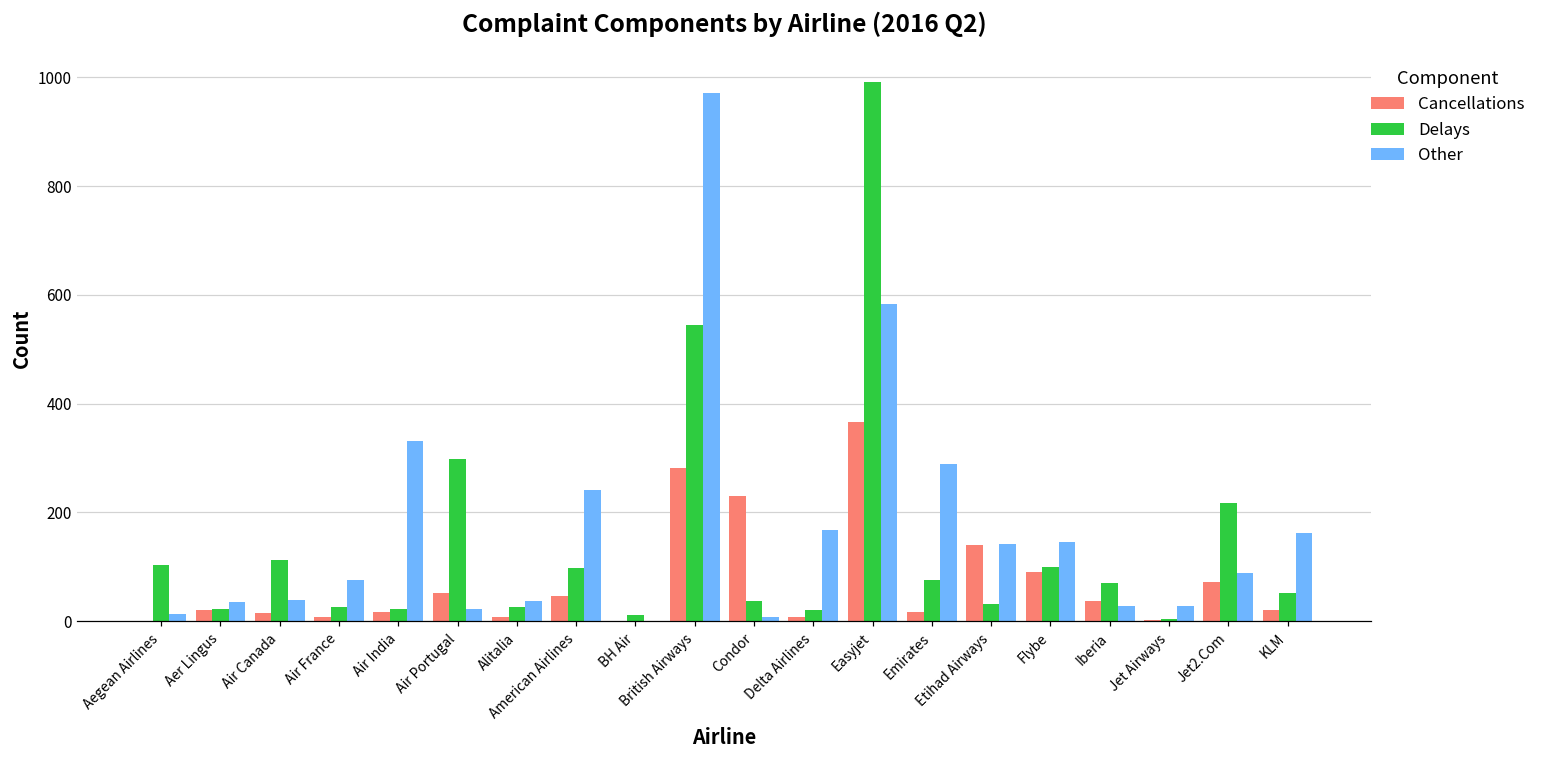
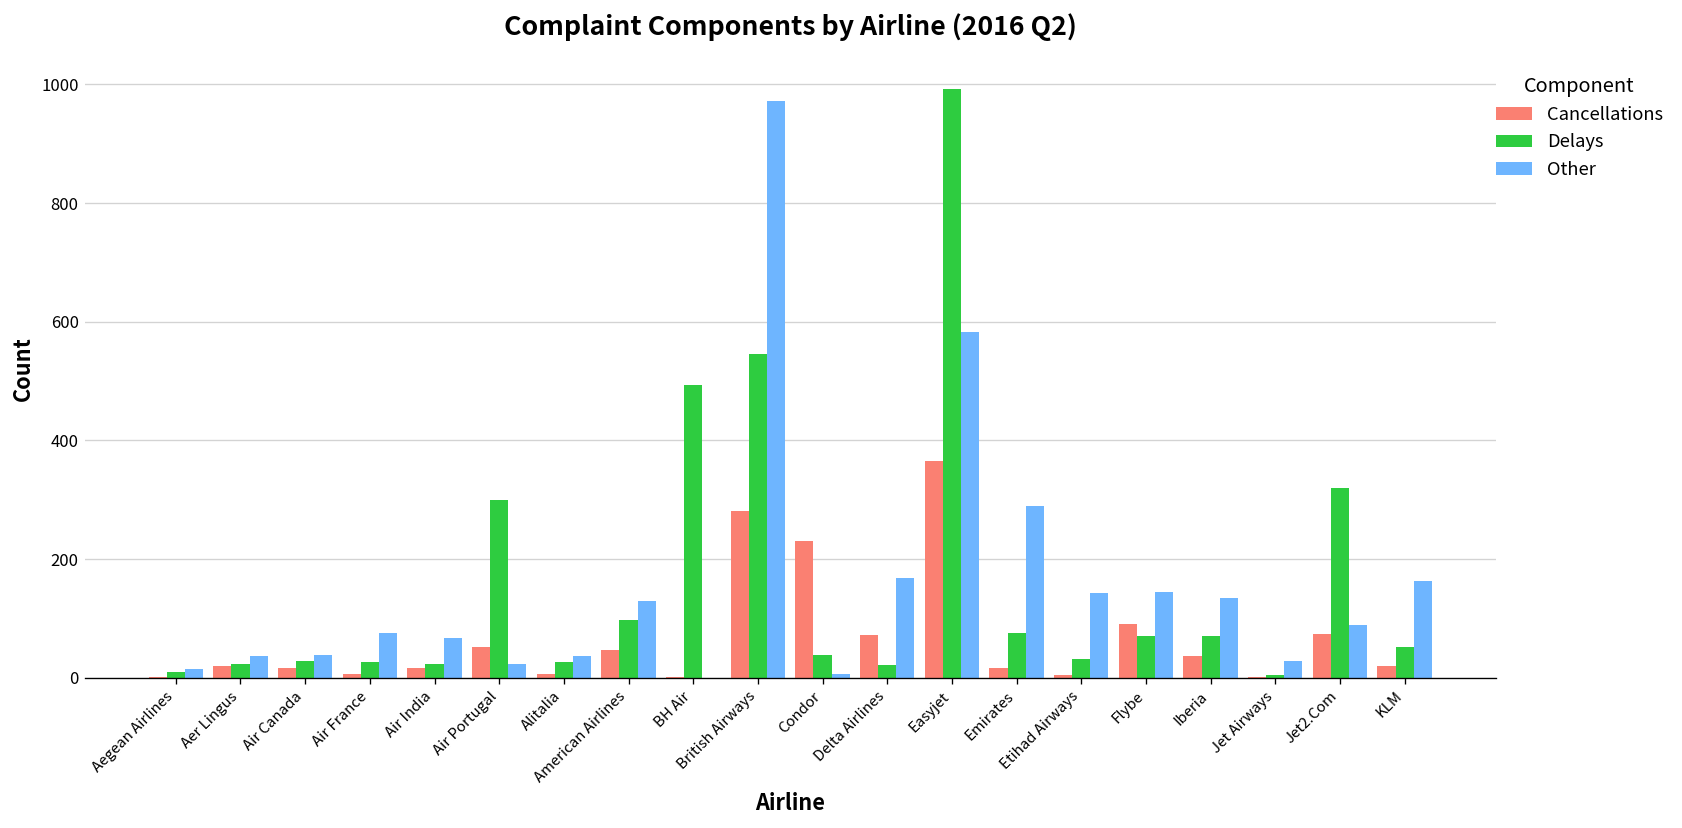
  {
    "Cancellations": {
      "Aer Lingus": 20,
      "Air Canada": 20,
      "Air France": 10,
      "Air India": 20,
      "Air Portugal": 50,
      "Alitalia": 10,
      "American Airlines": 50,
      "British Airways": 280,
      "Condor": 230,
-     "Delta Airlines": 10,
+     "Delta Airlines": 70,
      "Easyjet": 370,
      "Emirates": 20,
-     "Etihad Airways": 140,
+     "Etihad Airways": 0,
      "Flybe": 90,
      "Iberia": 40,
      "Jet2.Com": 70,
      "KLM": 20
    },
    "Delays": {
-     "Aegean Airlines": 100,
+     "Aegean Airlines": 10,
      "Aer Lingus": 20,
-     "Air Canada": 110,
+     "Air Canada": 30,
      "Air France": 30,
      "Air India": 20,
      "Air Portugal": 300,
      "Alitalia": 30,
      "American Airlines": 100,
-     "BH Air": 10,
+     "BH Air": 490,
      "British Airways": 550,
      "Condor": 40,
      "Delta Airlines": 20,
      "Easyjet": 990,
      "Emirates": 80,
      "Etihad Airways": 30,
-     "Flybe": 100,
+     "Flybe": 70,
      "Iberia": 70,
-     "Jet2.Com": 220,
+     "Jet2.Com": 320,
      "KLM": 50
    },
    "Other": {
      "Aegean Airlines": 10,
      "Aer Lingus": 40,
      "Air Canada": 40,
      "Air France": 80,
-     "Air India": 330,
+     "Air India": 70,
      "Air Portugal": 20,
      "Alitalia": 40,
-     "American Airlines": 240,
+     "American Airlines": 130,
      "BH Air": 0,
      "British Airways": 970,
      "Condor": 10,
      "Delta Airlines": 170,
      "Easyjet": 580,
      "Emirates": 290,
      "Etihad Airways": 140,
      "Flybe": 150,
-     "Iberia": 30,
+     "Iberia": 140,
      "Jet Airways": 30,
      "Jet2.Com": 90,
      "KLM": 160
    }
  }
